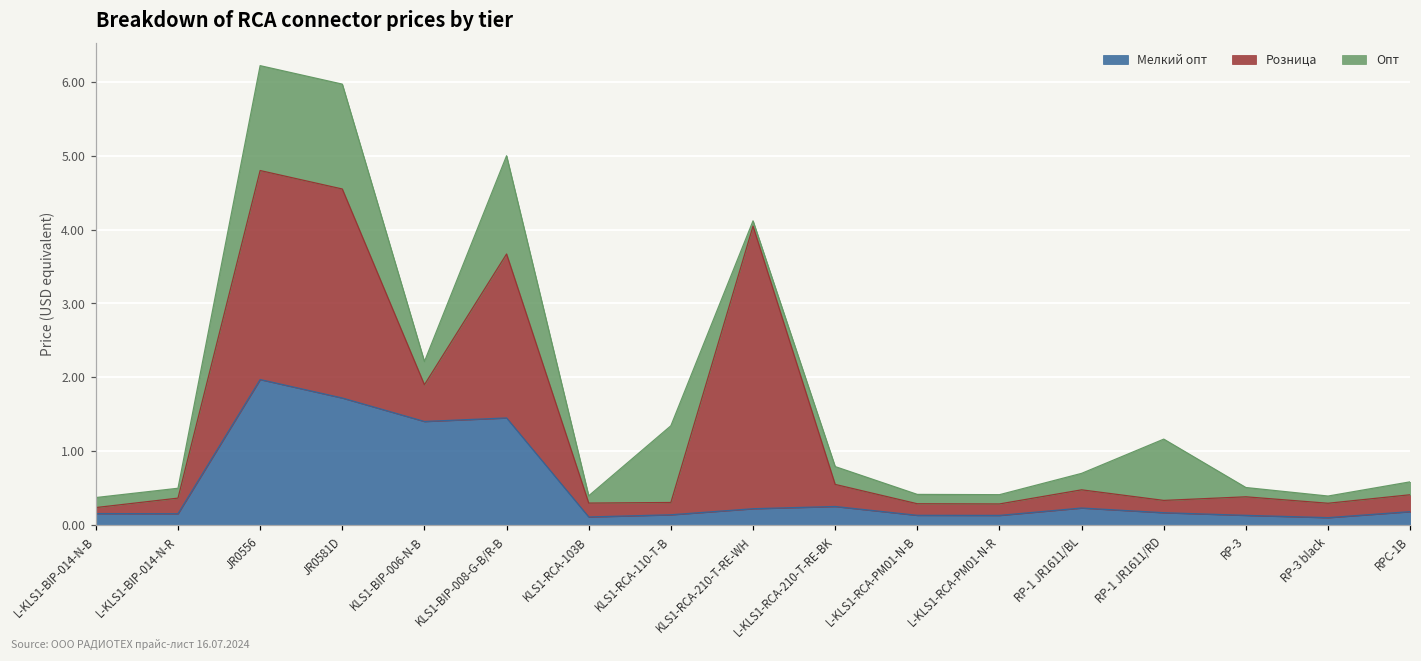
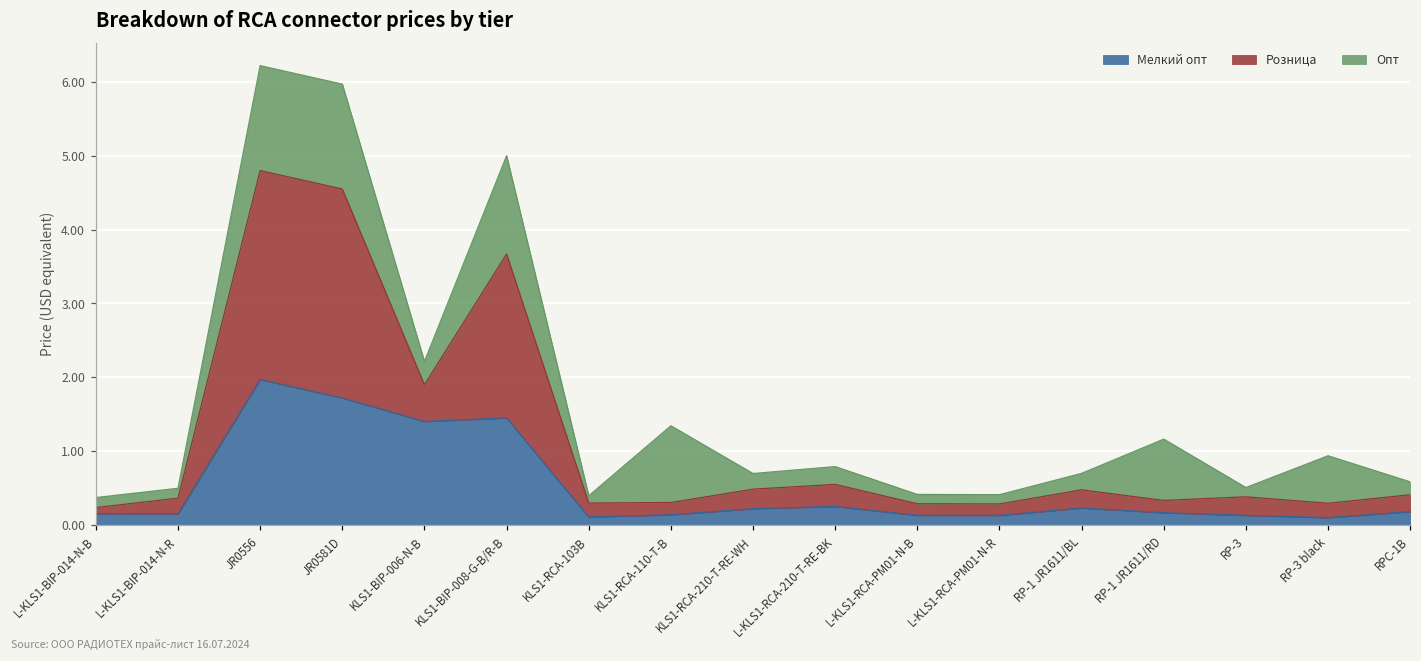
  {
    "Мелкий опт": {
      "L-KLS1-BIP-014-N-B": 0.2,
      "L-KLS1-BIP-014-N-R": 0.2,
      "JR0556": 2.0,
      "JR0581D": 1.7,
      "KLS1-BIP-006-N-B": 1.4,
      "KLS1-BIP-008-G-B/R-B": 1.5,
      "KLS1-RCA-103B": 0.1,
      "KLS1-RCA-110-T-B": 0.1,
      "KLS1-RCA-210-T-RE-WH": 0.2,
      "L-KLS1-RCA-210-T-RE-BK": 0.3,
      "L-KLS1-RCA-PM01-N-B": 0.1,
      "L-KLS1-RCA-PM01-N-R": 0.1,
      "RP-1 JR1611/BL": 0.2,
      "RP-1 JR1611/RD": 0.2,
      "RP-3": 0.1,
      "RP-3 black": 0.1,
      "RPC-1B": 0.2
    },
    "Розница": {
      "L-KLS1-BIP-014-N-B": 0.1,
      "L-KLS1-BIP-014-N-R": 0.2,
      "JR0556": 2.8,
      "JR0581D": 2.8,
      "KLS1-BIP-006-N-B": 0.5,
      "KLS1-BIP-008-G-B/R-B": 2.2,
      "KLS1-RCA-103B": 0.2,
      "KLS1-RCA-110-T-B": 0.2,
-     "KLS1-RCA-210-T-RE-WH": 3.8,
+     "KLS1-RCA-210-T-RE-WH": 0.3,
      "L-KLS1-RCA-210-T-RE-BK": 0.3,
      "L-KLS1-RCA-PM01-N-B": 0.2,
      "L-KLS1-RCA-PM01-N-R": 0.2,
      "RP-1 JR1611/BL": 0.2,
      "RP-1 JR1611/RD": 0.2,
      "RP-3": 0.3,
      "RP-3 black": 0.2,
      "RPC-1B": 0.2
    },
    "Опт": {
      "L-KLS1-BIP-014-N-B": 0.1,
      "L-KLS1-BIP-014-N-R": 0.1,
      "JR0556": 1.4,
      "JR0581D": 1.4,
      "KLS1-BIP-006-N-B": 0.3,
      "KLS1-BIP-008-G-B/R-B": 1.3,
      "KLS1-RCA-103B": 0.1,
      "KLS1-RCA-110-T-B": 1.0,
-     "KLS1-RCA-210-T-RE-WH": 0.1,
+     "KLS1-RCA-210-T-RE-WH": 0.2,
      "L-KLS1-RCA-210-T-RE-BK": 0.2,
      "L-KLS1-RCA-PM01-N-B": 0.1,
      "L-KLS1-RCA-PM01-N-R": 0.1,
      "RP-1 JR1611/BL": 0.2,
      "RP-1 JR1611/RD": 0.8,
      "RP-3": 0.1,
-     "RP-3 black": 0.1,
+     "RP-3 black": 0.6,
      "RPC-1B": 0.2
    }
  }
